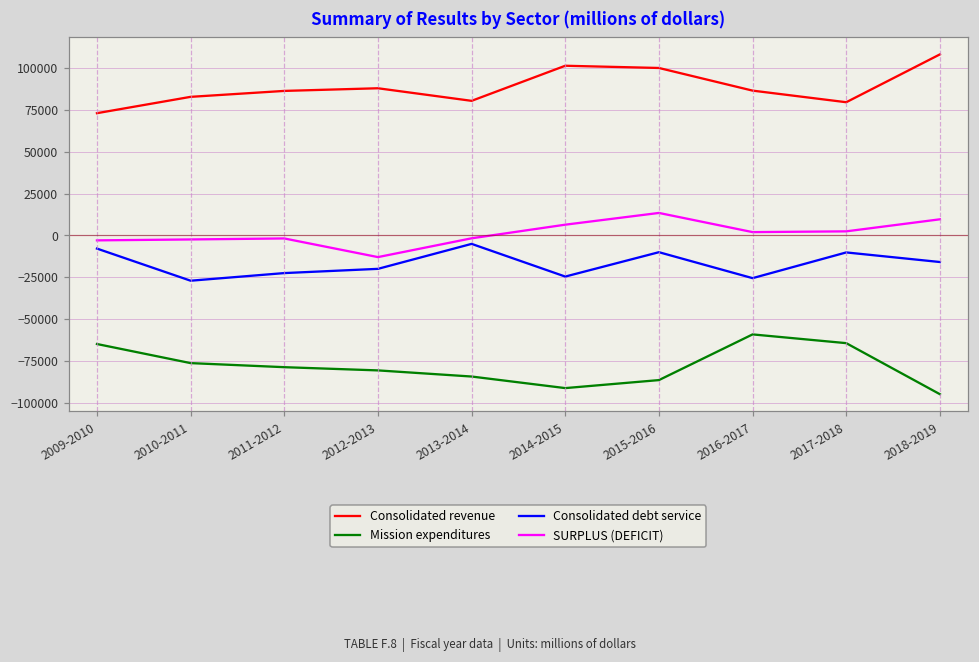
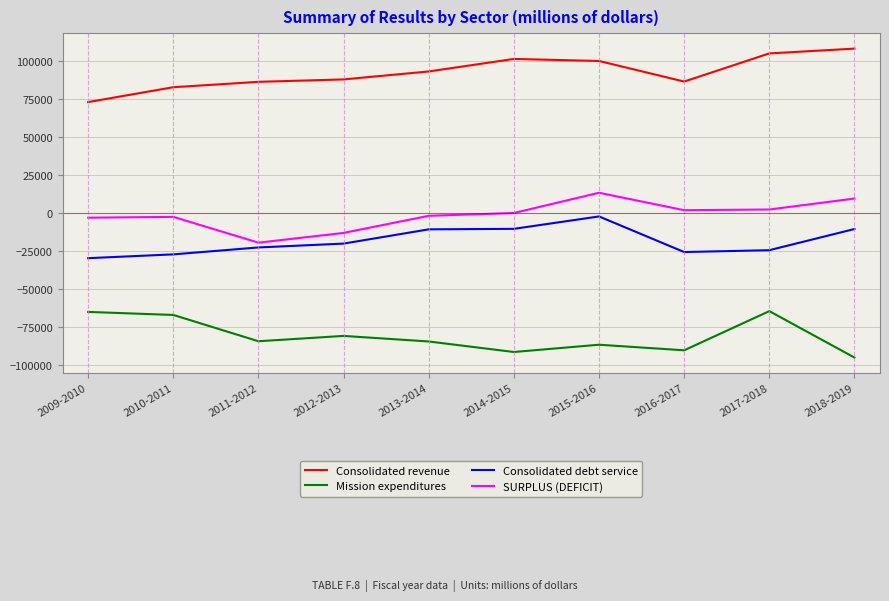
  {
    "Consolidated revenue": {
      "2009-2010": 73000,
      "2010-2011": 83000,
      "2011-2012": 86000,
      "2012-2013": 88000,
-     "2013-2014": 80000,
+     "2013-2014": 93000,
      "2014-2015": 101000,
      "2015-2016": 100000,
      "2016-2017": 87000,
-     "2017-2018": 80000,
+     "2017-2018": 105000,
      "2018-2019": 108000
    },
    "Mission expenditures": {
      "2009-2010": -65000,
-     "2010-2011": -76000,
-     "2011-2012": -79000,
+     "2010-2011": -67000,
+     "2011-2012": -84000,
      "2012-2013": -81000,
      "2013-2014": -84000,
      "2014-2015": -91000,
      "2015-2016": -86000,
-     "2016-2017": -59000,
+     "2016-2017": -90000,
      "2017-2018": -64000,
      "2018-2019": -95000
    },
    "Consolidated debt service": {
-     "2009-2010": -8000,
+     "2009-2010": -30000,
      "2010-2011": -27000,
      "2011-2012": -22000,
      "2012-2013": -20000,
-     "2013-2014": -5000,
-     "2014-2015": -25000,
-     "2015-2016": -10000,
+     "2013-2014": -11000,
+     "2014-2015": -10000,
+     "2015-2016": -2000,
      "2016-2017": -26000,
-     "2017-2018": -10000,
-     "2018-2019": -16000
+     "2017-2018": -24000,
+     "2018-2019": -10000
    },
    "SURPLUS (DEFICIT)": {
      "2009-2010": -3000,
      "2010-2011": -2000,
-     "2011-2012": -2000,
+     "2011-2012": -19000,
      "2012-2013": -13000,
      "2013-2014": -2000,
-     "2014-2015": 6000,
+     "2014-2015": 0,
      "2015-2016": 13000,
      "2016-2017": 2000,
      "2017-2018": 2000,
      "2018-2019": 10000
    }
  }
